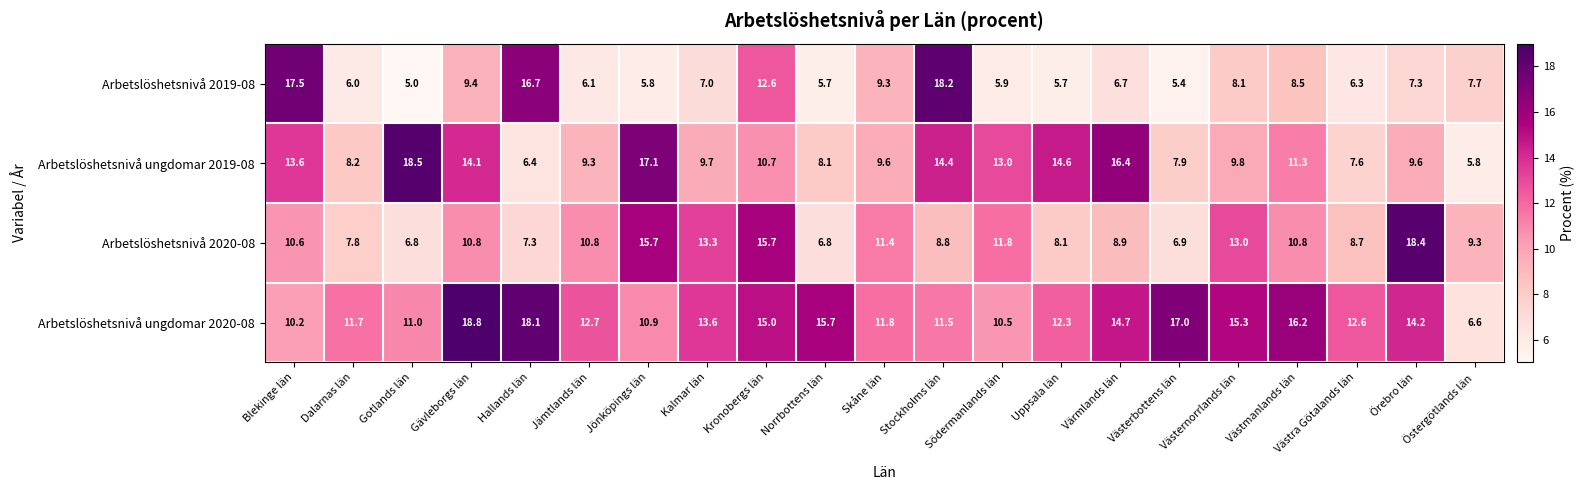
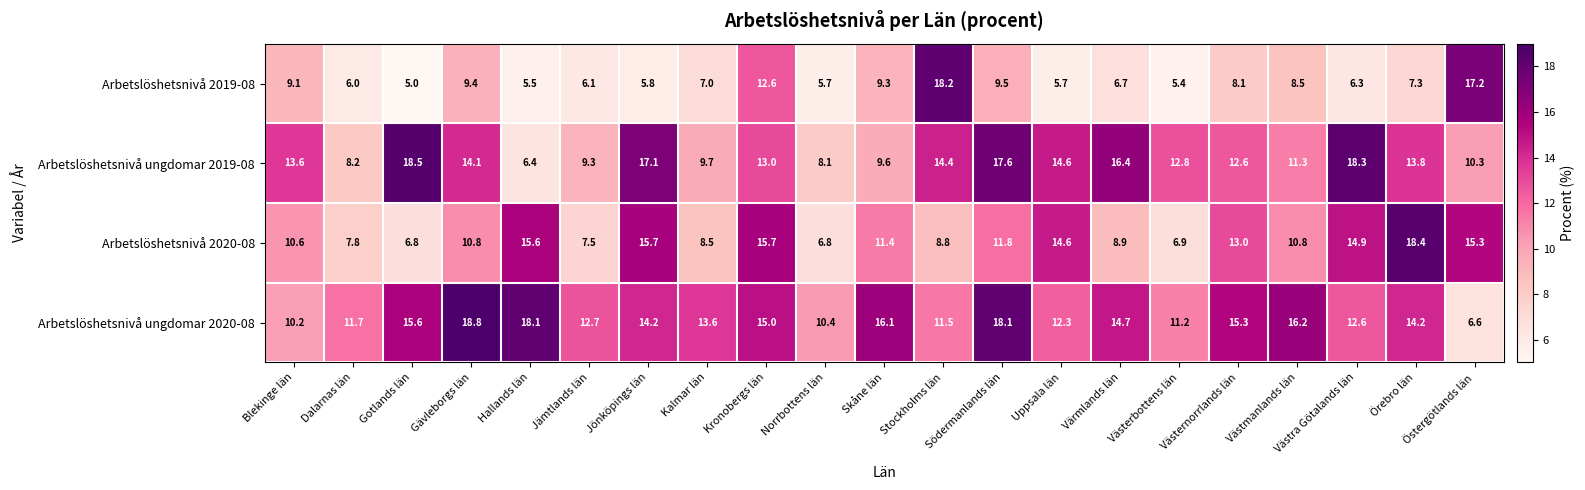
  {
    "Arbetslöshetsnivå 2019-08": {
-     "Blekinge län": 17.5,
+     "Blekinge län": 9.1,
      "Dalarnas län": 6.0,
      "Gotlands län": 5.0,
      "Gävleborgs län": 9.4,
-     "Hallands län": 16.7,
+     "Hallands län": 5.5,
      "Jämtlands län": 6.1,
      "Jönköpings län": 5.8,
      "Kalmar län": 7.0,
      "Kronobergs län": 12.6,
      "Norrbottens län": 5.7,
      "Skåne län": 9.3,
      "Stockholms län": 18.2,
-     "Södermanlands län": 5.9,
+     "Södermanlands län": 9.5,
      "Uppsala län": 5.7,
      "Värmlands län": 6.7,
      "Västerbottens län": 5.4,
      "Västernorrlands län": 8.1,
      "Västmanlands län": 8.5,
      "Västra Götalands län": 6.3,
      "Örebro län": 7.3,
-     "Östergötlands län": 7.7
+     "Östergötlands län": 17.2
    },
    "Arbetslöshetsnivå ungdomar 2019-08": {
      "Blekinge län": 13.6,
      "Dalarnas län": 8.2,
      "Gotlands län": 18.5,
      "Gävleborgs län": 14.1,
      "Hallands län": 6.4,
      "Jämtlands län": 9.3,
      "Jönköpings län": 17.1,
      "Kalmar län": 9.7,
-     "Kronobergs län": 10.7,
+     "Kronobergs län": 13.0,
      "Norrbottens län": 8.1,
      "Skåne län": 9.6,
      "Stockholms län": 14.4,
-     "Södermanlands län": 13.0,
+     "Södermanlands län": 17.6,
      "Uppsala län": 14.6,
      "Värmlands län": 16.4,
-     "Västerbottens län": 7.9,
-     "Västernorrlands län": 9.8,
+     "Västerbottens län": 12.8,
+     "Västernorrlands län": 12.6,
      "Västmanlands län": 11.3,
-     "Västra Götalands län": 7.6,
-     "Örebro län": 9.6,
-     "Östergötlands län": 5.8
+     "Västra Götalands län": 18.3,
+     "Örebro län": 13.8,
+     "Östergötlands län": 10.3
    },
    "Arbetslöshetsnivå 2020-08": {
      "Blekinge län": 10.6,
      "Dalarnas län": 7.8,
      "Gotlands län": 6.8,
      "Gävleborgs län": 10.8,
-     "Hallands län": 7.3,
-     "Jämtlands län": 10.8,
+     "Hallands län": 15.6,
+     "Jämtlands län": 7.5,
      "Jönköpings län": 15.7,
-     "Kalmar län": 13.3,
+     "Kalmar län": 8.5,
      "Kronobergs län": 15.7,
      "Norrbottens län": 6.8,
      "Skåne län": 11.4,
      "Stockholms län": 8.8,
      "Södermanlands län": 11.8,
-     "Uppsala län": 8.1,
+     "Uppsala län": 14.6,
      "Värmlands län": 8.9,
      "Västerbottens län": 6.9,
      "Västernorrlands län": 13.0,
      "Västmanlands län": 10.8,
-     "Västra Götalands län": 8.7,
+     "Västra Götalands län": 14.9,
      "Örebro län": 18.4,
-     "Östergötlands län": 9.3
+     "Östergötlands län": 15.3
    },
    "Arbetslöshetsnivå ungdomar 2020-08": {
      "Blekinge län": 10.2,
      "Dalarnas län": 11.7,
-     "Gotlands län": 11.0,
+     "Gotlands län": 15.6,
      "Gävleborgs län": 18.8,
      "Hallands län": 18.1,
      "Jämtlands län": 12.7,
-     "Jönköpings län": 10.9,
+     "Jönköpings län": 14.2,
      "Kalmar län": 13.6,
      "Kronobergs län": 15.0,
-     "Norrbottens län": 15.7,
-     "Skåne län": 11.8,
+     "Norrbottens län": 10.4,
+     "Skåne län": 16.1,
      "Stockholms län": 11.5,
-     "Södermanlands län": 10.5,
+     "Södermanlands län": 18.1,
      "Uppsala län": 12.3,
      "Värmlands län": 14.7,
-     "Västerbottens län": 17.0,
+     "Västerbottens län": 11.2,
      "Västernorrlands län": 15.3,
      "Västmanlands län": 16.2,
      "Västra Götalands län": 12.6,
      "Örebro län": 14.2,
      "Östergötlands län": 6.6
    }
  }
